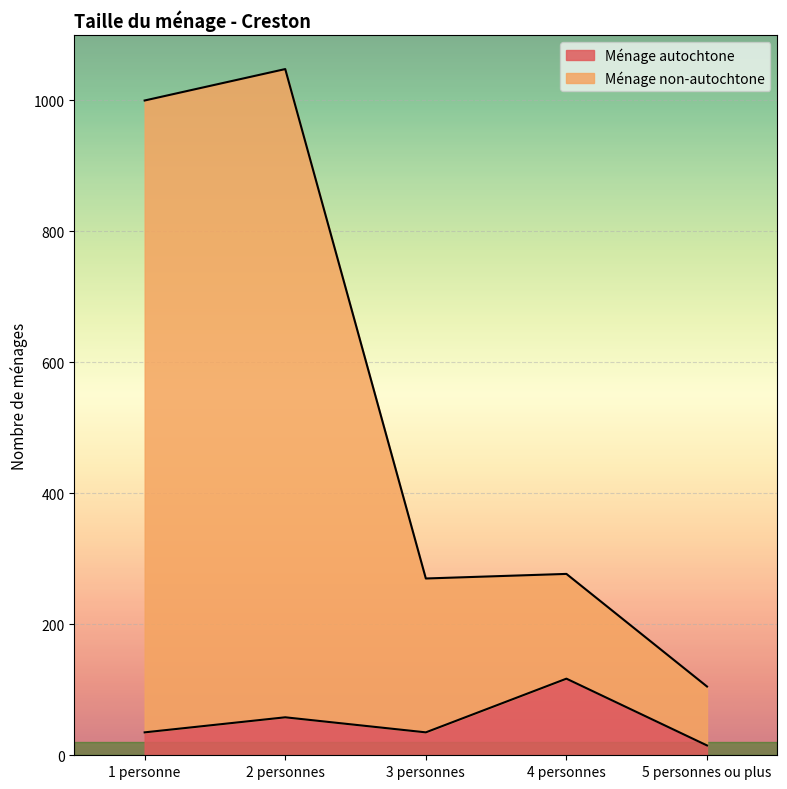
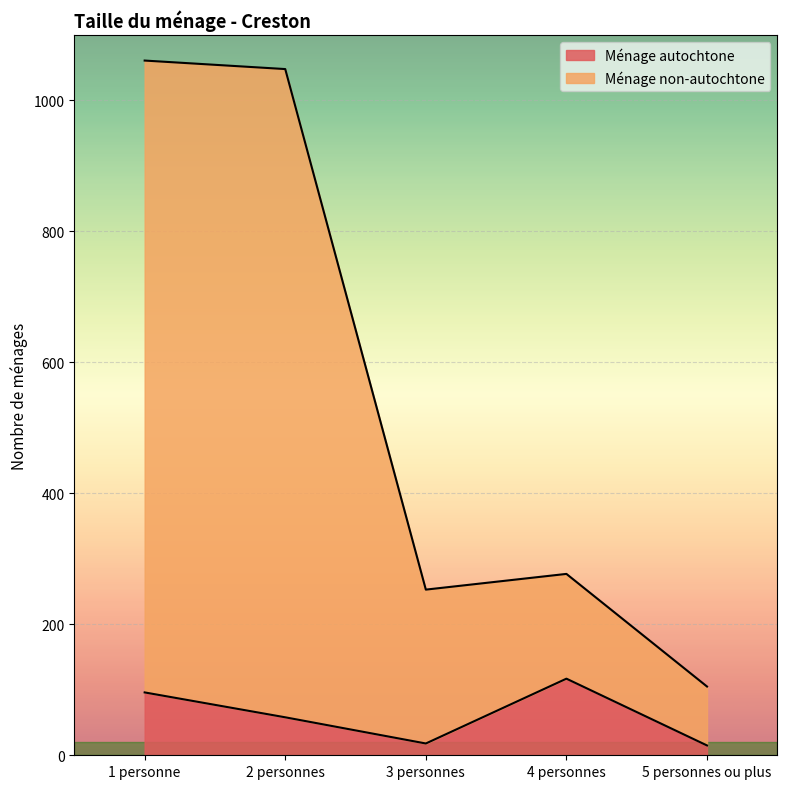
  {
    "Ménage autochtone": {
-     "1 personne": 40,
+     "1 personne": 100,
      "2 personnes": 60,
-     "3 personnes": 40,
+     "3 personnes": 20,
      "4 personnes": 120,
      "5 personnes ou plus": 20
    },
    "Ménage non-autochtone": {
      "1 personne": 970,
      "2 personnes": 990,
      "3 personnes": 240,
      "4 personnes": 160,
      "5 personnes ou plus": 90
    }
  }
